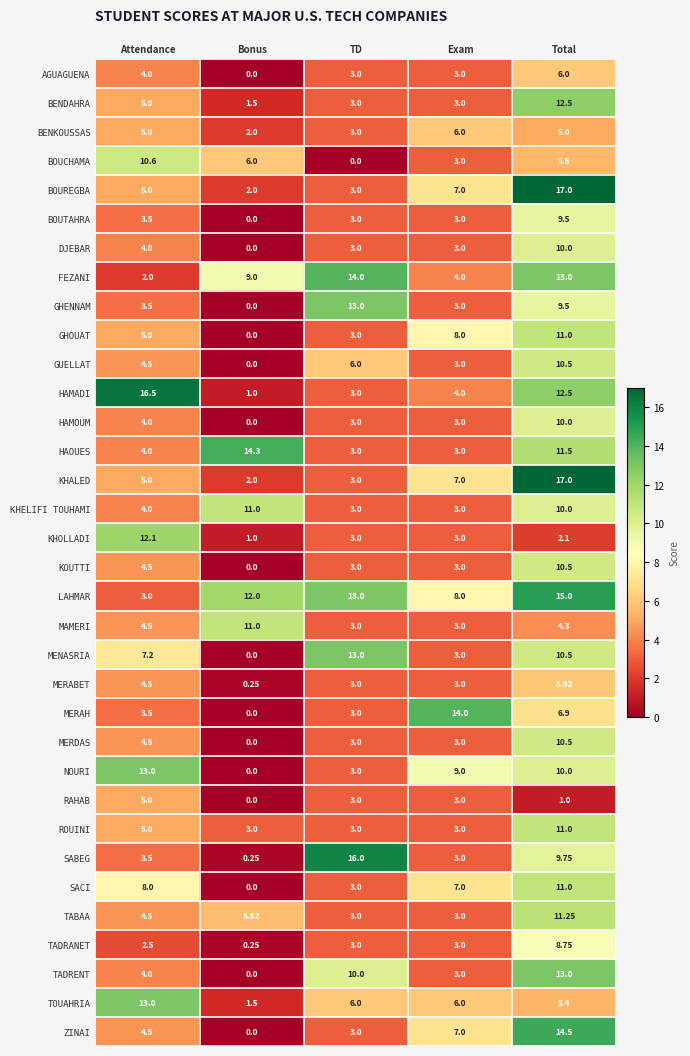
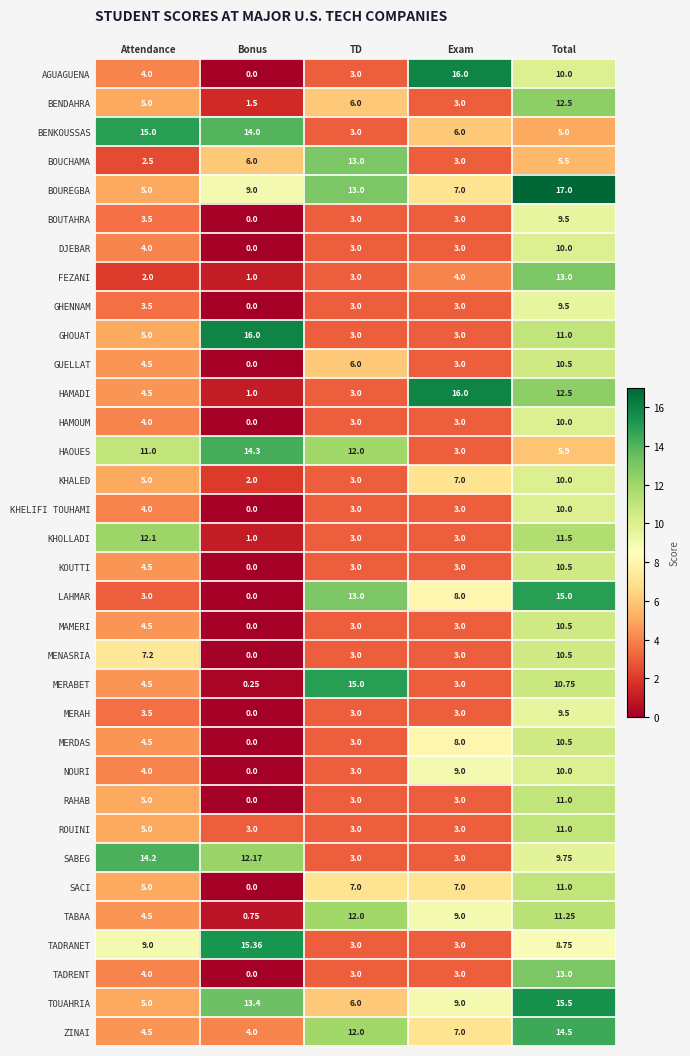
  {
    "AGUAGUENA": {
      "Attendance": 4.0,
      "Bonus": 0.0,
      "TD": 3.0,
-     "Exam": 3.0,
-     "Total": 6.0
+     "Exam": 16.0,
+     "Total": 10.0
    },
    "BENDAHRA": {
      "Attendance": 5.0,
      "Bonus": 1.5,
-     "TD": 3.0,
+     "TD": 6.0,
      "Exam": 3.0,
      "Total": 12.5
    },
    "BENKOUSSAS": {
-     "Attendance": 5.0,
-     "Bonus": 2.0,
+     "Attendance": 15.0,
+     "Bonus": 14.0,
      "TD": 3.0,
      "Exam": 6.0,
      "Total": 5.0
    },
    "BOUCHAMA": {
-     "Attendance": 10.6,
+     "Attendance": 2.5,
      "Bonus": 6.0,
-     "TD": 0.0,
+     "TD": 13.0,
      "Exam": 3.0,
      "Total": 5.5
    },
    "BOUREGBA": {
      "Attendance": 5.0,
-     "Bonus": 2.0,
-     "TD": 3.0,
+     "Bonus": 9.0,
+     "TD": 13.0,
      "Exam": 7.0,
      "Total": 17.0
    },
    "BOUTAHRA": {
      "Attendance": 3.5,
      "Bonus": 0.0,
      "TD": 3.0,
      "Exam": 3.0,
      "Total": 9.5
    },
    "DJEBAR": {
      "Attendance": 4.0,
      "Bonus": 0.0,
      "TD": 3.0,
      "Exam": 3.0,
      "Total": 10.0
    },
    "FEZANI": {
      "Attendance": 2.0,
-     "Bonus": 9.0,
-     "TD": 14.0,
+     "Bonus": 1.0,
+     "TD": 3.0,
      "Exam": 4.0,
      "Total": 13.0
    },
    "GHENNAM": {
      "Attendance": 3.5,
      "Bonus": 0.0,
-     "TD": 13.0,
+     "TD": 3.0,
      "Exam": 3.0,
      "Total": 9.5
    },
    "GHOUAT": {
      "Attendance": 5.0,
-     "Bonus": 0.0,
+     "Bonus": 16.0,
      "TD": 3.0,
-     "Exam": 8.0,
+     "Exam": 3.0,
      "Total": 11.0
    },
    "GUELLAT": {
      "Attendance": 4.5,
      "Bonus": 0.0,
      "TD": 6.0,
      "Exam": 3.0,
      "Total": 10.5
    },
    "HAMADI": {
-     "Attendance": 16.5,
+     "Attendance": 4.5,
      "Bonus": 1.0,
      "TD": 3.0,
-     "Exam": 4.0,
+     "Exam": 16.0,
      "Total": 12.5
    },
    "HAMOUM": {
      "Attendance": 4.0,
      "Bonus": 0.0,
      "TD": 3.0,
      "Exam": 3.0,
      "Total": 10.0
    },
    "HAOUES": {
-     "Attendance": 4.0,
+     "Attendance": 11.0,
      "Bonus": 14.3,
-     "TD": 3.0,
+     "TD": 12.0,
      "Exam": 3.0,
-     "Total": 11.5
+     "Total": 5.9
    },
    "KHALED": {
      "Attendance": 5.0,
      "Bonus": 2.0,
      "TD": 3.0,
      "Exam": 7.0,
-     "Total": 17.0
+     "Total": 10.0
    },
    "KHELIFI TOUHAMI": {
      "Attendance": 4.0,
-     "Bonus": 11.0,
+     "Bonus": 0.0,
      "TD": 3.0,
      "Exam": 3.0,
      "Total": 10.0
    },
    "KHOLLADI": {
      "Attendance": 12.1,
      "Bonus": 1.0,
      "TD": 3.0,
      "Exam": 3.0,
-     "Total": 2.1
+     "Total": 11.5
    },
    "KOUTTI": {
      "Attendance": 4.5,
      "Bonus": 0.0,
      "TD": 3.0,
      "Exam": 3.0,
      "Total": 10.5
    },
    "LAHMAR": {
      "Attendance": 3.0,
-     "Bonus": 12.0,
+     "Bonus": 0.0,
      "TD": 13.0,
      "Exam": 8.0,
      "Total": 15.0
    },
    "MAMERI": {
      "Attendance": 4.5,
-     "Bonus": 11.0,
+     "Bonus": 0.0,
      "TD": 3.0,
      "Exam": 3.0,
-     "Total": 4.3
+     "Total": 10.5
    },
    "MENASRIA": {
      "Attendance": 7.2,
      "Bonus": 0.0,
-     "TD": 13.0,
+     "TD": 3.0,
      "Exam": 3.0,
      "Total": 10.5
    },
    "MERABET": {
      "Attendance": 4.5,
      "Bonus": 0.25,
-     "TD": 3.0,
+     "TD": 15.0,
      "Exam": 3.0,
-     "Total": 5.92
+     "Total": 10.75
    },
    "MERAH": {
      "Attendance": 3.5,
      "Bonus": 0.0,
      "TD": 3.0,
-     "Exam": 14.0,
-     "Total": 6.9
+     "Exam": 3.0,
+     "Total": 9.5
    },
    "MERDAS": {
      "Attendance": 4.5,
      "Bonus": 0.0,
      "TD": 3.0,
-     "Exam": 3.0,
+     "Exam": 8.0,
      "Total": 10.5
    },
    "NOURI": {
-     "Attendance": 13.0,
+     "Attendance": 4.0,
      "Bonus": 0.0,
      "TD": 3.0,
      "Exam": 9.0,
      "Total": 10.0
    },
    "RAHAB": {
      "Attendance": 5.0,
      "Bonus": 0.0,
      "TD": 3.0,
      "Exam": 3.0,
-     "Total": 1.0
+     "Total": 11.0
    },
    "ROUINI": {
      "Attendance": 5.0,
      "Bonus": 3.0,
      "TD": 3.0,
      "Exam": 3.0,
      "Total": 11.0
    },
    "SABEG": {
-     "Attendance": 3.5,
-     "Bonus": 0.25,
-     "TD": 16.0,
+     "Attendance": 14.2,
+     "Bonus": 12.17,
+     "TD": 3.0,
      "Exam": 3.0,
      "Total": 9.75
    },
    "SACI": {
-     "Attendance": 8.0,
+     "Attendance": 5.0,
      "Bonus": 0.0,
-     "TD": 3.0,
+     "TD": 7.0,
      "Exam": 7.0,
      "Total": 11.0
    },
    "TABAA": {
      "Attendance": 4.5,
-     "Bonus": 5.62,
-     "TD": 3.0,
-     "Exam": 3.0,
+     "Bonus": 0.75,
+     "TD": 12.0,
+     "Exam": 9.0,
      "Total": 11.25
    },
    "TADRANET": {
-     "Attendance": 2.5,
-     "Bonus": 0.25,
+     "Attendance": 9.0,
+     "Bonus": 15.36,
      "TD": 3.0,
      "Exam": 3.0,
      "Total": 8.75
    },
    "TADRENT": {
      "Attendance": 4.0,
      "Bonus": 0.0,
-     "TD": 10.0,
+     "TD": 3.0,
      "Exam": 3.0,
      "Total": 13.0
    },
    "TOUAHRIA": {
-     "Attendance": 13.0,
-     "Bonus": 1.5,
+     "Attendance": 5.0,
+     "Bonus": 13.4,
      "TD": 6.0,
-     "Exam": 6.0,
-     "Total": 5.4
+     "Exam": 9.0,
+     "Total": 15.5
    },
    "ZINAI": {
      "Attendance": 4.5,
-     "Bonus": 0.0,
-     "TD": 3.0,
+     "Bonus": 4.0,
+     "TD": 12.0,
      "Exam": 7.0,
      "Total": 14.5
    }
  }
